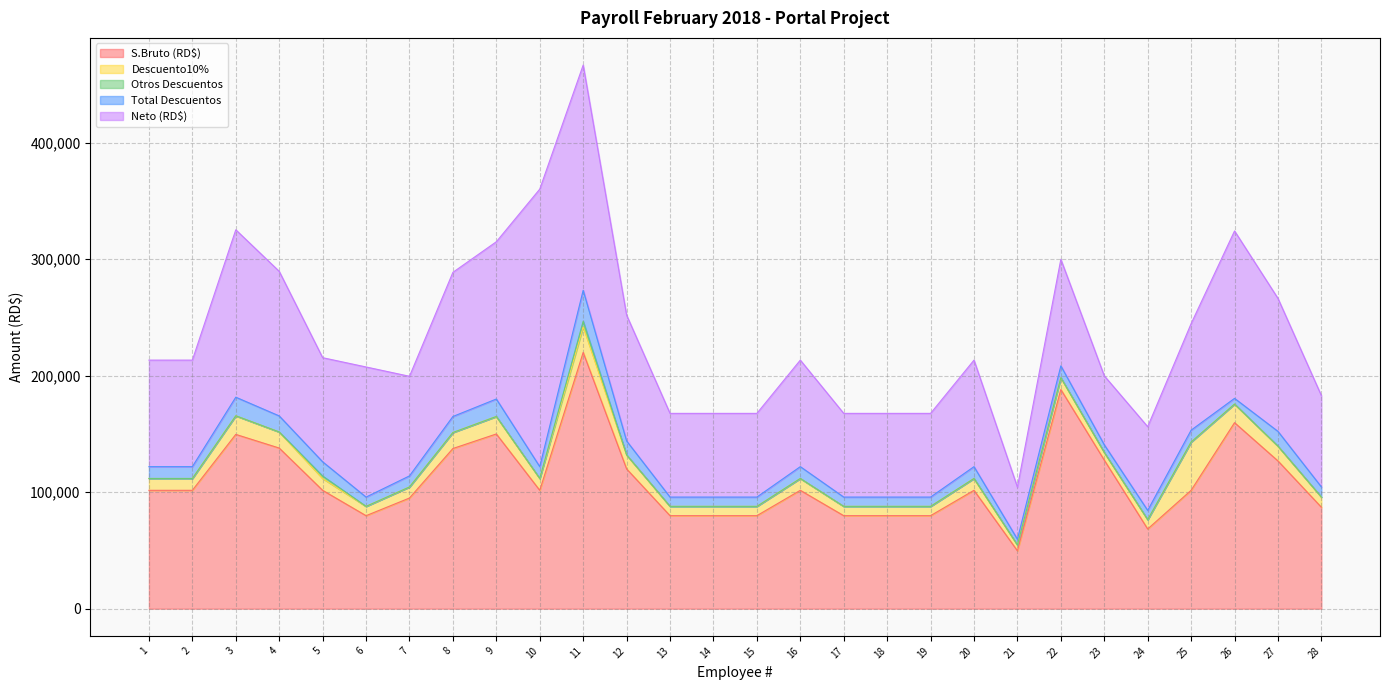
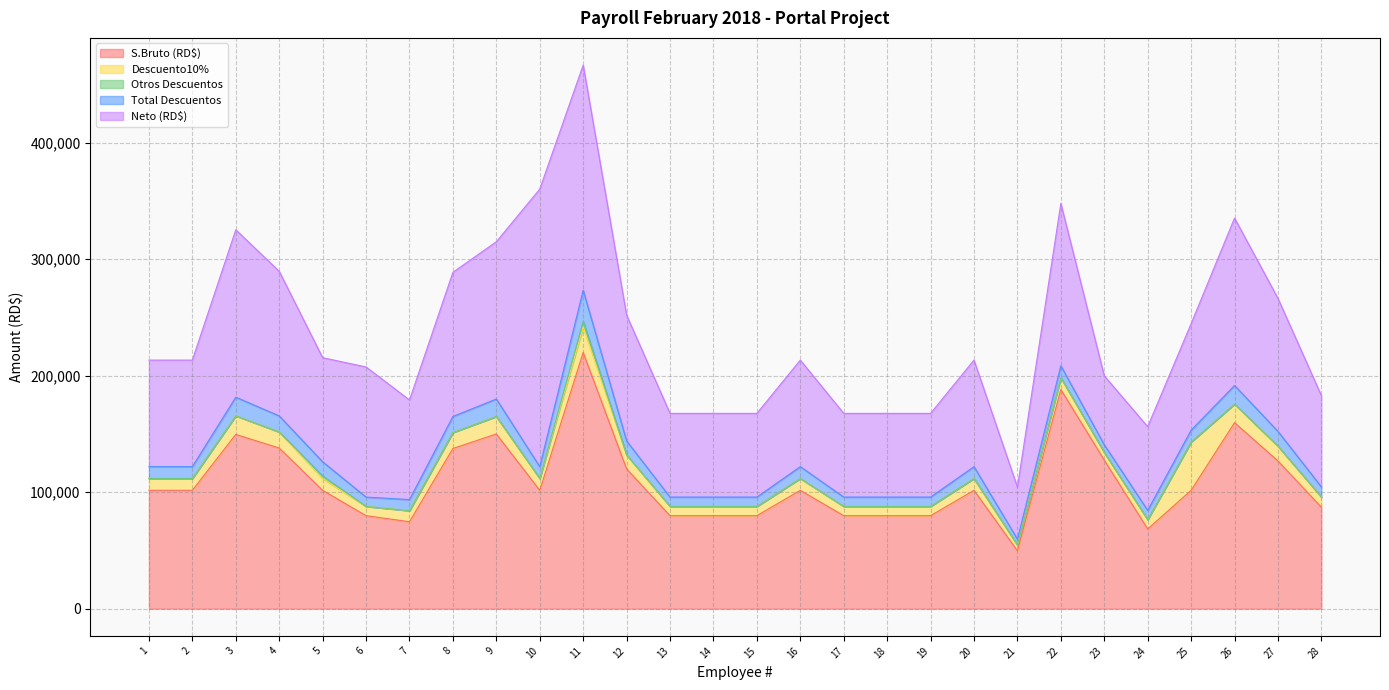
  {
    "S.Bruto (RD$)": {
      "1": "102,000",
      "2": "102,000",
      "3": "150,000",
      "4": "138,000",
      "5": "102,000",
      "6": "80,000",
-     "7": "95,000",
+     "7": "75,000",
      "8": "138,000",
      "9": "150,000",
      "10": "102,000",
      "11": "220,000",
      "12": "120,000",
      "13": "80,000",
      "14": "80,000",
      "15": "80,000",
      "16": "102,000",
      "17": "80,000",
      "18": "80,000",
      "19": "80,000",
      "20": "102,000",
      "21": "50,000",
      "22": "188,000",
      "23": "128,000",
      "24": "68,000",
      "25": "102,000",
      "26": "160,000",
      "27": "127,000",
      "28": "87,000"
    },
    "Descuento10%": {
      "11": "22,000"
    },
    "Otros Descuentos": {
      "11": "5,000"
    },
    "Total Descuentos": {
      "1": "10,000",
      "2": "10,000",
      "3": "16,000",
      "4": "14,000",
      "5": "12,000",
      "6": "8,000",
      "7": "10,000",
      "8": "14,000",
      "9": "15,000",
      "10": "10,000",
      "11": "27,000",
      "12": "12,000",
      "13": "8,000",
      "14": "8,000",
      "15": "8,000",
      "16": "10,000",
      "17": "8,000",
      "18": "8,000",
      "19": "8,000",
      "20": "10,000",
      "21": "5,000",
      "22": "10,000",
      "23": "7,000",
      "24": "8,000",
      "25": "10,000",
-     "26": "5,000",
+     "26": "16,000",
      "27": "13,000",
      "28": "9,000"
    },
    "Neto (RD$)": {
      "1": "91,000",
      "2": "91,000",
      "3": "144,000",
      "4": "124,000",
      "5": "89,000",
      "6": "112,000",
      "7": "86,000",
      "8": "124,000",
      "9": "135,000",
      "10": "238,000",
      "11": "193,000",
      "12": "108,000",
      "13": "72,000",
      "14": "72,000",
      "15": "72,000",
      "16": "91,000",
      "17": "72,000",
      "18": "72,000",
      "19": "72,000",
      "20": "91,000",
      "21": "45,000",
-     "22": "91,000",
+     "22": "139,000",
      "23": "59,000",
      "24": "72,000",
      "25": "91,000",
      "26": "144,000",
      "27": "114,000",
      "28": "78,000"
    }
  }
